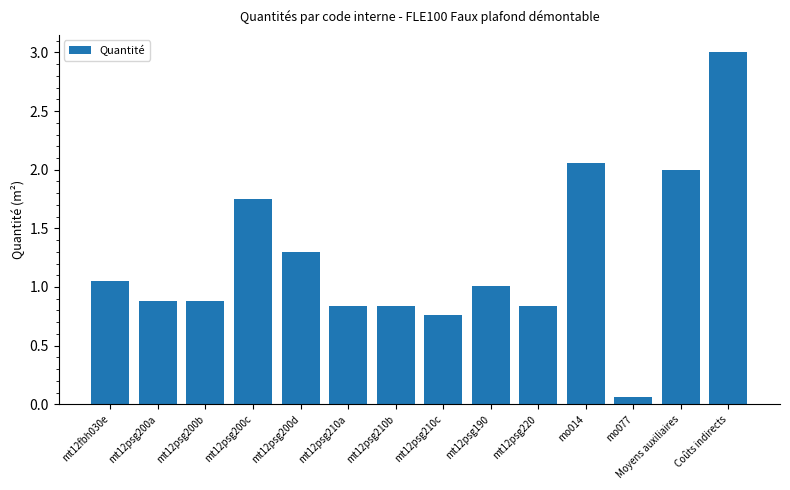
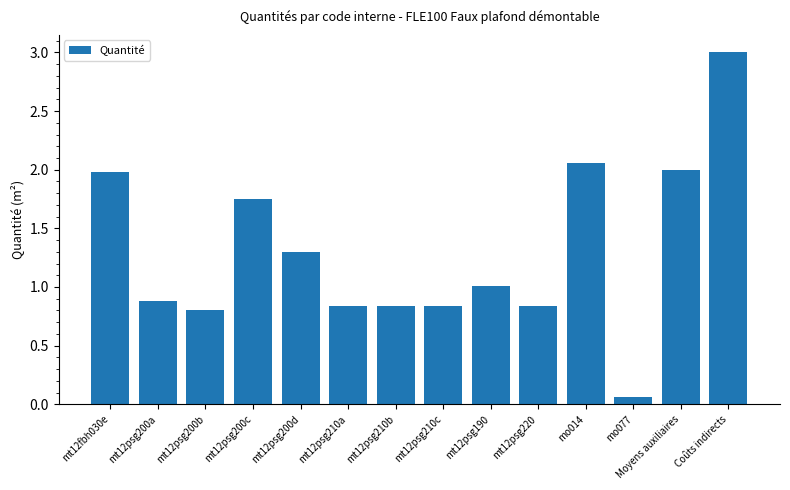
  {
-   "mt12fbh030e": 1.05,
+   "mt12fbh030e": 1.98,
    "mt12psg200a": 0.88,
-   "mt12psg200b": 0.88,
+   "mt12psg200b": 0.81,
    "mt12psg200c": 1.75,
    "mt12psg200d": 1.30,
    "mt12psg210a": 0.84,
    "mt12psg210b": 0.84,
-   "mt12psg210c": 0.76,
+   "mt12psg210c": 0.84,
    "mt12psg190": 1.01,
    "mt12psg220": 0.84,
    "mo014": 2.06,
    "mo077": 0.06,
    "Moyens auxiliaires": 2.00,
    "Coûts indirects": 3.00
  }
